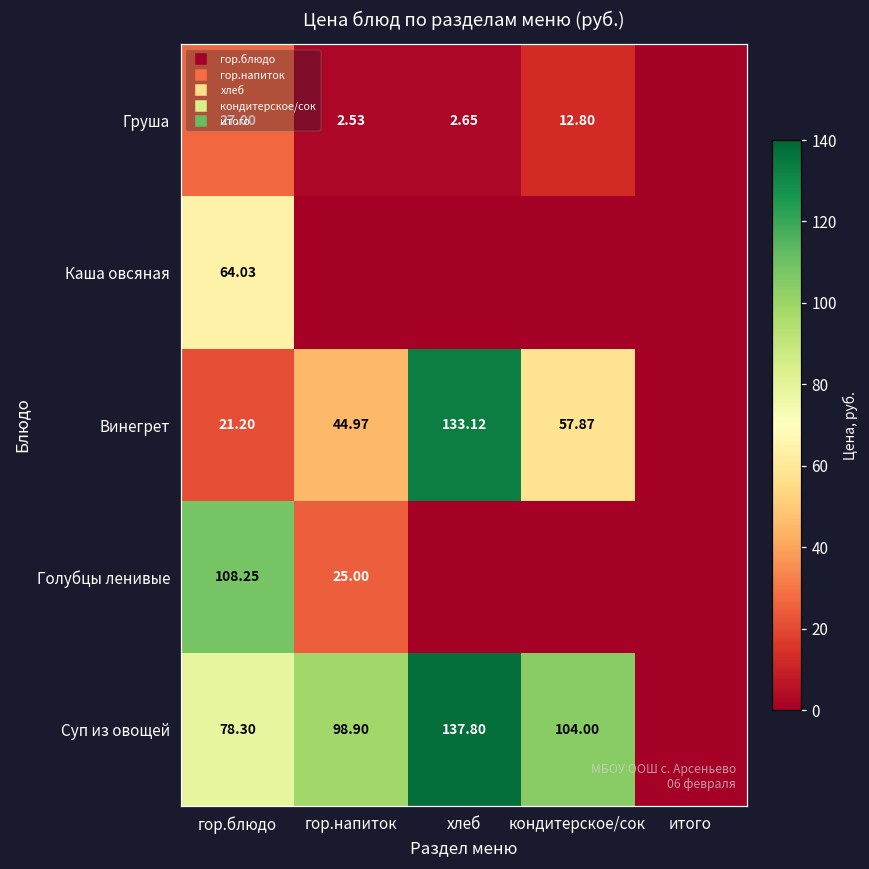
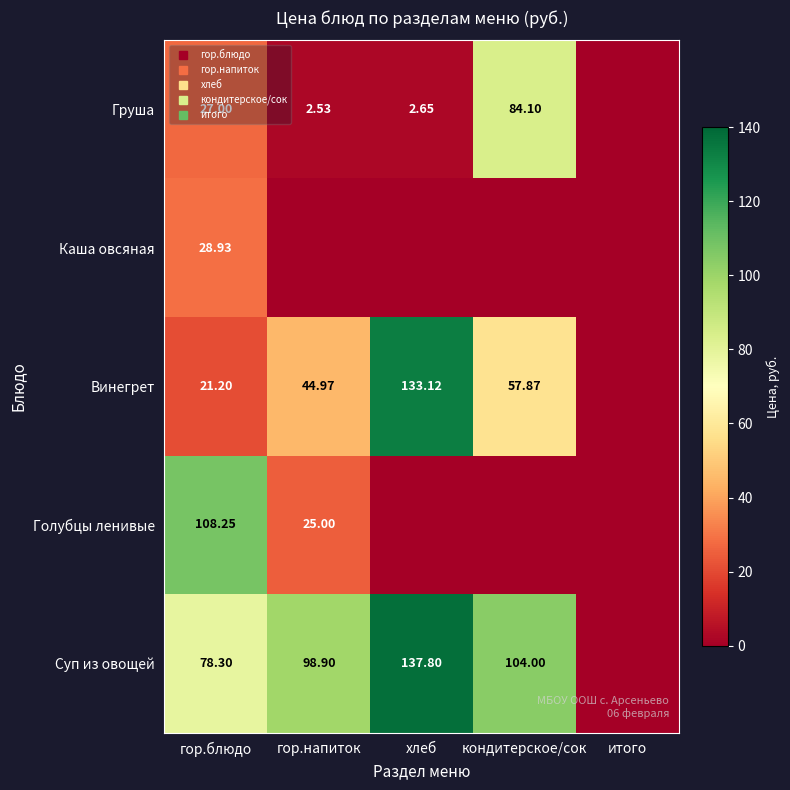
  {
    "Груша": {
      "гор.напиток": "2.53",
      "хлеб": "2.65",
-     "кондитерское/сок": "12.80"
+     "кондитерское/сок": "84.10"
    },
    "Каша овсяная": {
-     "гор.блюдо": "64.03"
+     "гор.блюдо": "28.93"
    },
    "Винегрет": {
      "гор.блюдо": "21.20",
      "гор.напиток": "44.97",
      "хлеб": "133.12",
      "кондитерское/сок": "57.87"
    },
    "Голубцы ленивые": {
      "гор.блюдо": "108.25",
      "гор.напиток": "25.00"
    },
    "Суп из овощей": {
      "гор.блюдо": "78.30",
      "гор.напиток": "98.90",
      "хлеб": "137.80",
      "кондитерское/сок": "104.00",
      "итого": "06"
    }
  }
